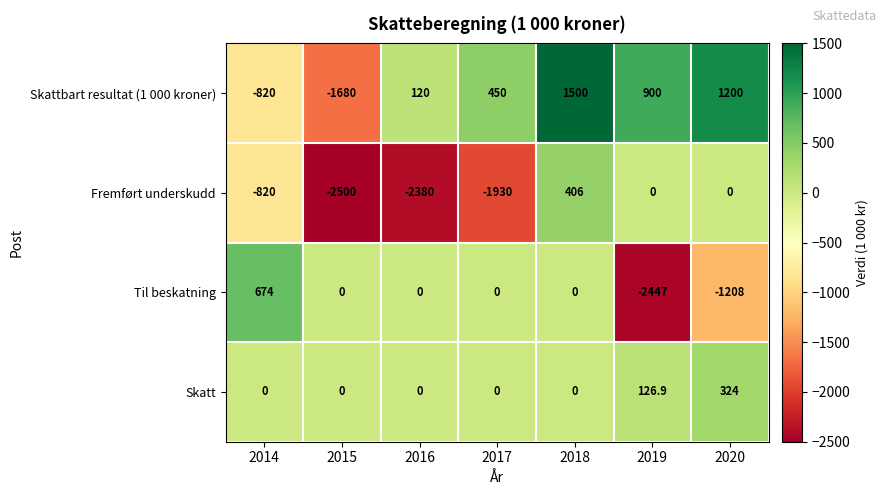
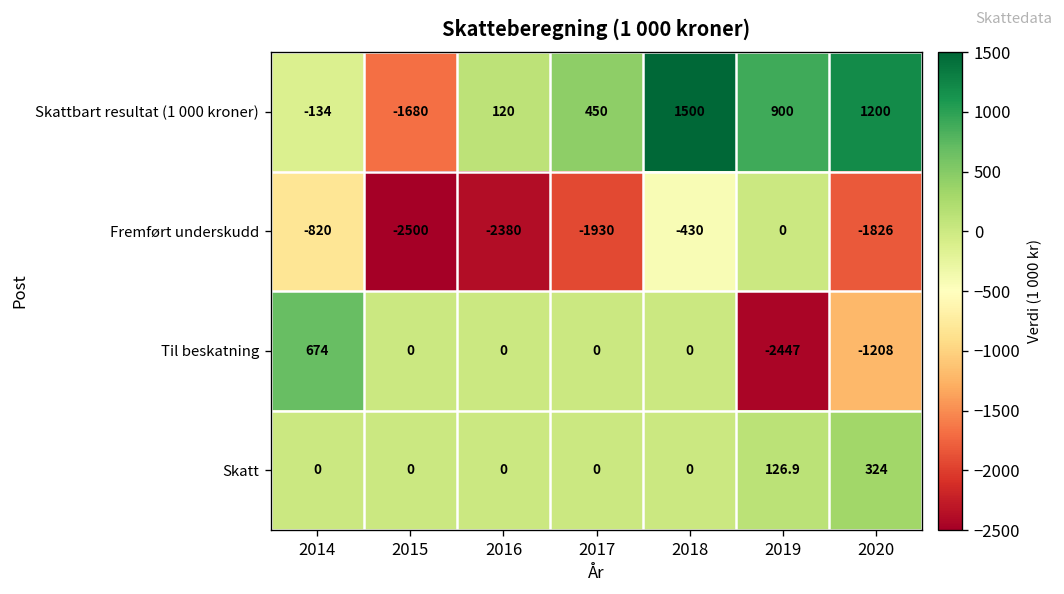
  {
    "Skattbart resultat (1 000 kroner)": {
-     "2014": -820,
+     "2014": -134,
      "2015": -1680,
      "2016": 120,
      "2017": 450,
      "2018": 1500,
      "2019": 900,
      "2020": 1200
    },
    "Fremført underskudd": {
      "2014": -820,
      "2015": -2500,
      "2016": -2380,
      "2017": -1930,
-     "2018": 406,
+     "2018": -430,
      "2019": 0,
-     "2020": 0
+     "2020": -1826
    },
    "Til beskatning": {
      "2014": 674,
      "2015": 0,
      "2016": 0,
      "2017": 0,
      "2018": 0,
      "2019": -2447,
      "2020": -1208
    },
    "Skatt": {
      "2014": 0,
      "2015": 0,
      "2016": 0,
      "2017": 0,
      "2018": 0,
      "2019": 126.9,
      "2020": 324
    }
  }
